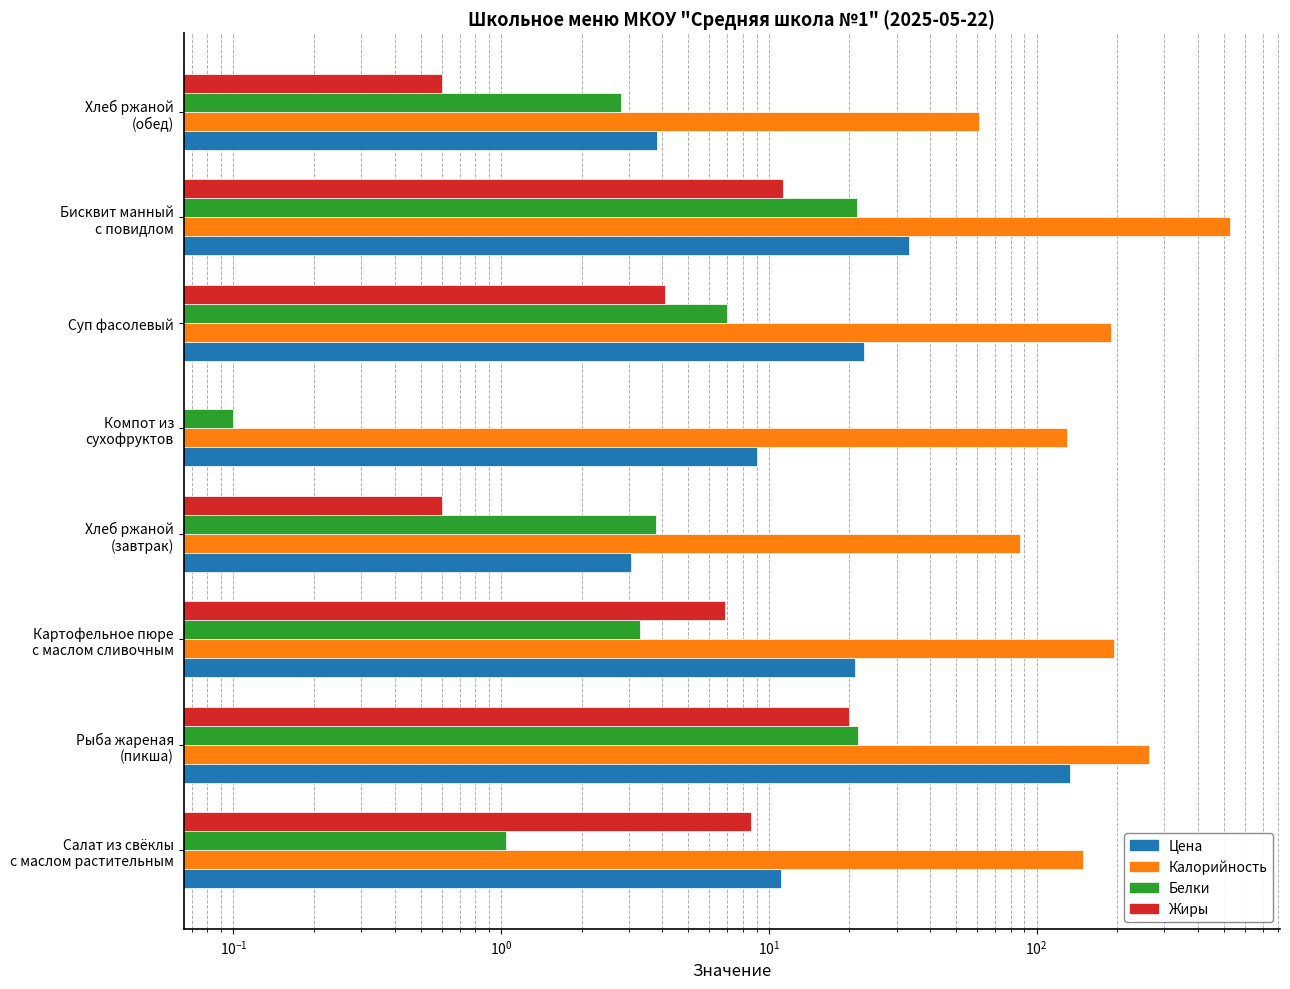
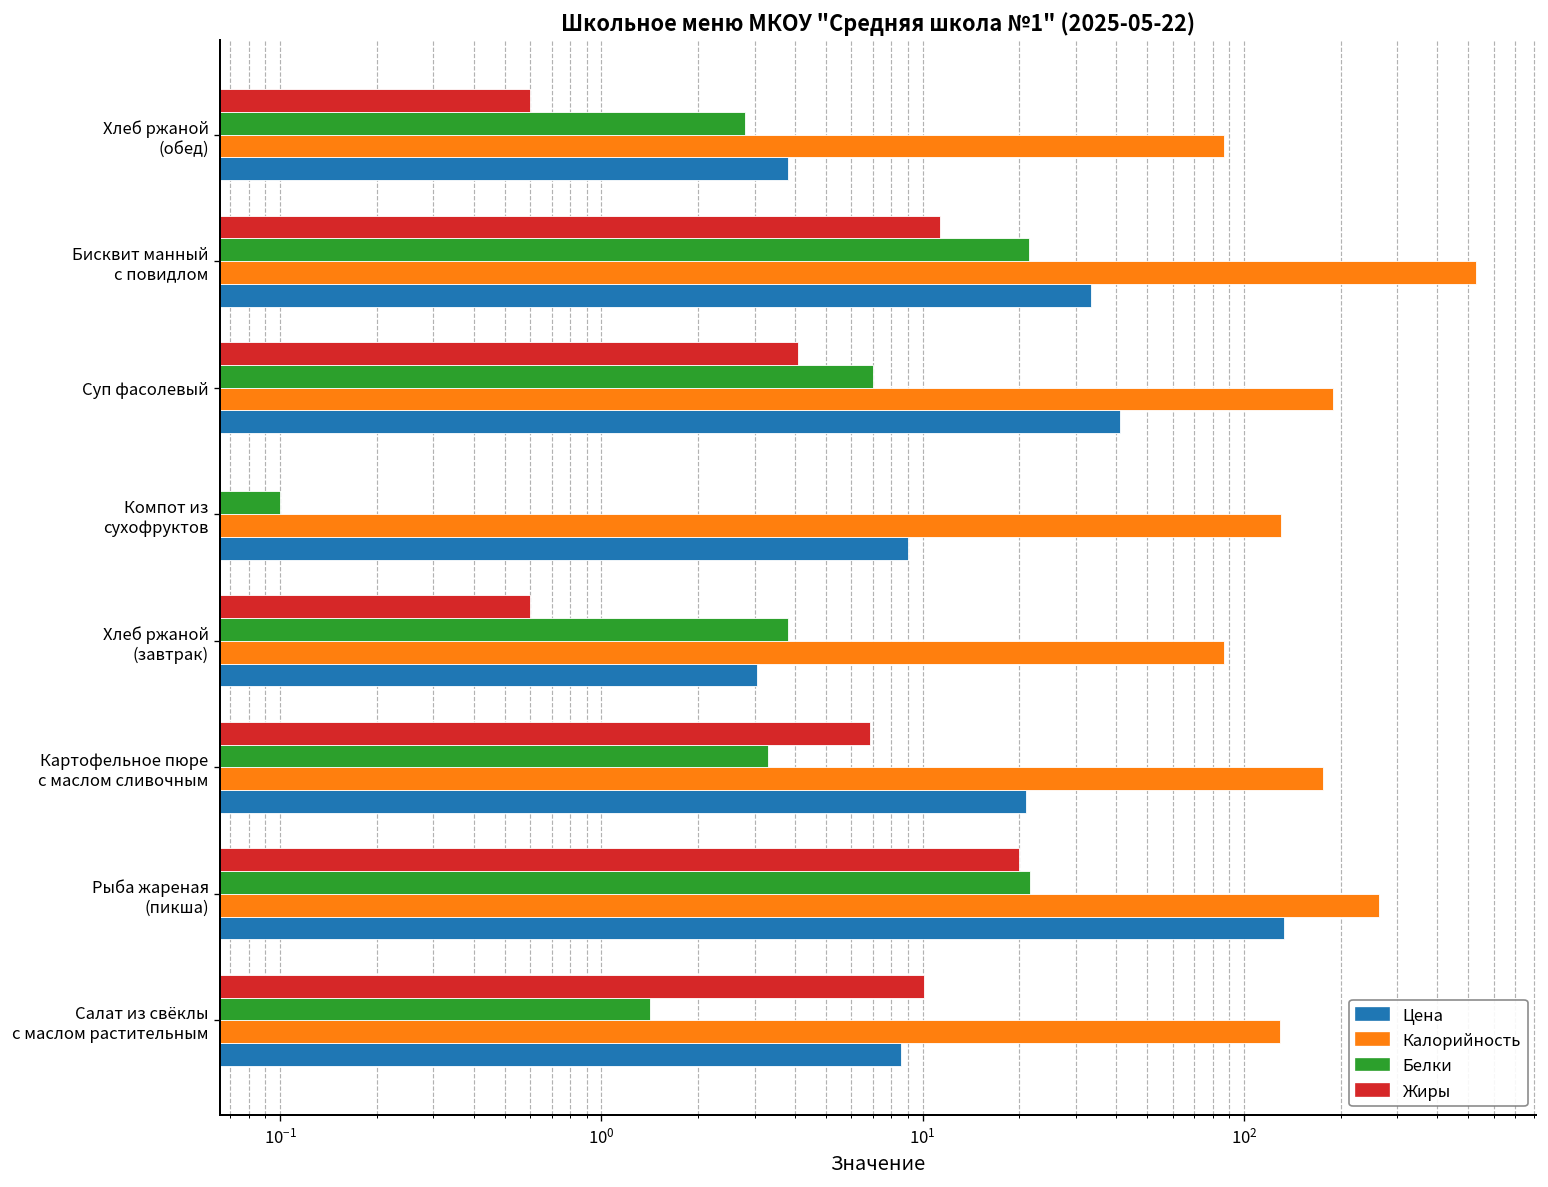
  {
    "Цена": {
      "Хлеб ржаной (обед)": 3.8,
      "Бисквит манный с повидлом": 33,
-     "Суп фасолевый": 23,
+     "Суп фасолевый": 41,
      "Компот из сухофруктов": 9.0,
      "Хлеб ржаной (завтрак)": 3.1,
      "Картофельное пюре с маслом сливочным": 21,
      "Рыба жареная (пикша)": 130,
-     "Салат из свёклы с маслом растительным": 11.1
+     "Салат из свёклы с маслом растительным": 8.5
    },
    "Калорийность": {
-     "Хлеб ржаной (обед)": 61,
+     "Хлеб ржаной (обед)": 87,
      "Бисквит манный с повидлом": 530,
      "Суп фасолевый": 190,
      "Компот из сухофруктов": 130,
      "Хлеб ржаной (завтрак)": 87,
-     "Картофельное пюре с маслом сливочным": 200,
+     "Картофельное пюре с маслом сливочным": 180,
      "Рыба жареная (пикша)": 260,
-     "Салат из свёклы с маслом растительным": 150
+     "Салат из свёклы с маслом растительным": 130
    },
    "Белки": {
      "Хлеб ржаной (обед)": 2.8,
      "Бисквит манный с повидлом": 21,
      "Суп фасолевый": 7.0,
      "Компот из сухофруктов": 0.10,
      "Хлеб ржаной (завтрак)": 3.8,
      "Картофельное пюре с маслом сливочным": 3.3,
      "Рыба жареная (пикша)": 22,
-     "Салат из свёклы с маслом растительным": 1.04
+     "Салат из свёклы с маслом растительным": 1.4
    },
    "Жиры": {
      "Хлеб ржаной (обед)": 0.6,
      "Бисквит манный с повидлом": 11.3,
      "Суп фасолевый": 4.1,
      "Хлеб ржаной (завтрак)": 0.6,
      "Картофельное пюре с маслом сливочным": 6.9,
      "Рыба жареная (пикша)": 20,
-     "Салат из свёклы с маслом растительным": 8.6
+     "Салат из свёклы с маслом растительным": 10.1
    }
  }
